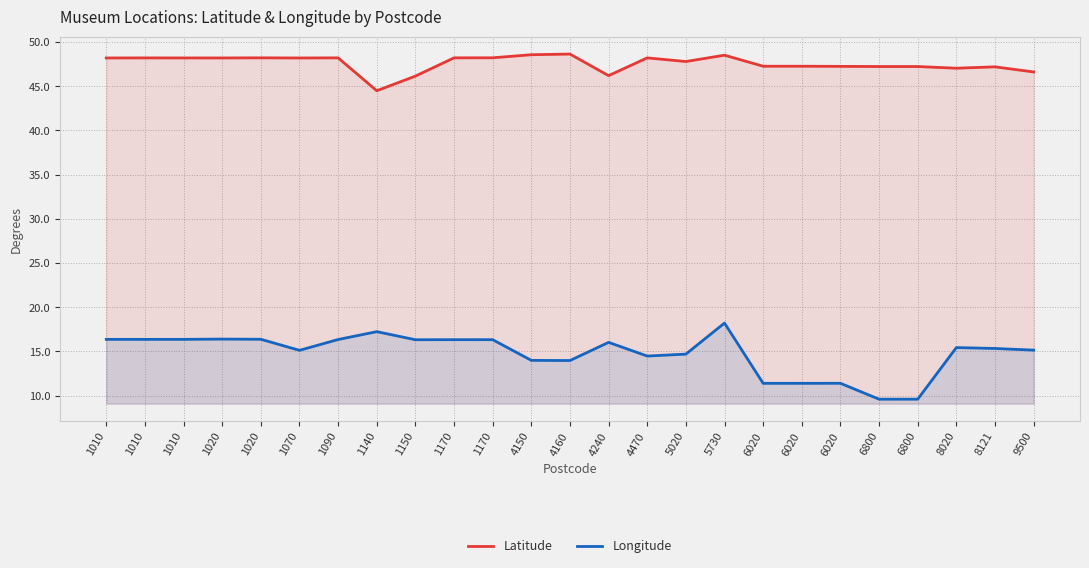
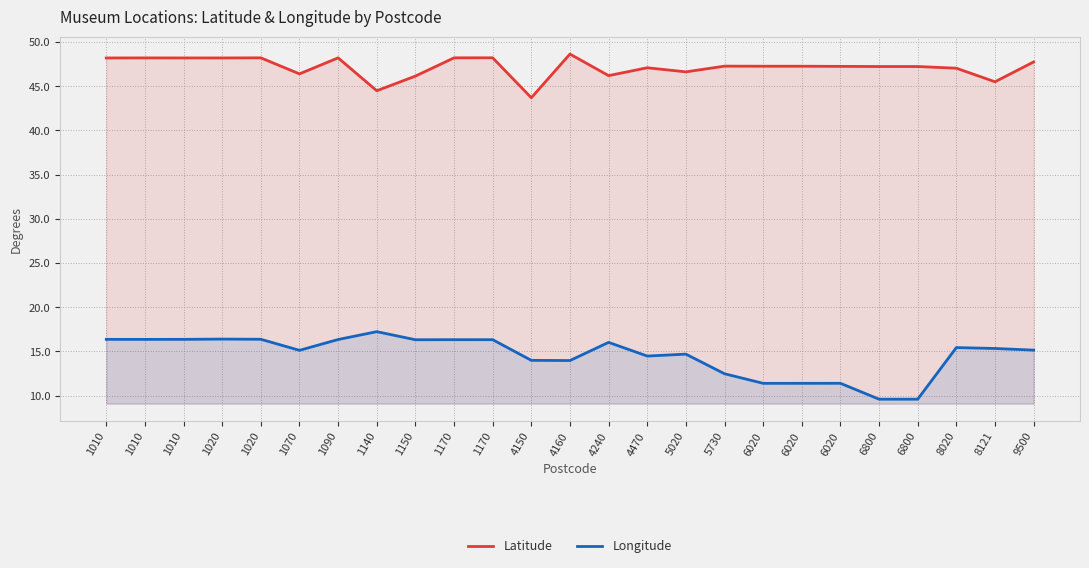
  {
    "Latitude": {
-     "1070": 48,
+     "1070": 46,
      "1090": 48,
      "1140": 44,
      "1150": 46,
-     "4150": 49,
+     "4150": 44,
      "4160": 49,
      "4240": 46,
-     "4470": 48,
-     "5020": 48,
-     "5730": 49,
+     "4470": 47,
+     "5020": 47,
+     "5730": 47,
      "8020": 47,
-     "8121": 47,
-     "9500": 47
+     "8121": 46,
+     "9500": 48
    },
    "Longitude": {
      "1070": 15,
      "1090": 16,
      "1140": 17,
      "1150": 16,
      "4150": 14,
      "4160": 14,
      "4240": 16,
      "4470": 14,
      "5020": 15,
-     "5730": 18,
+     "5730": 12,
      "8020": 15,
      "8121": 15,
      "9500": 15
    }
  }
